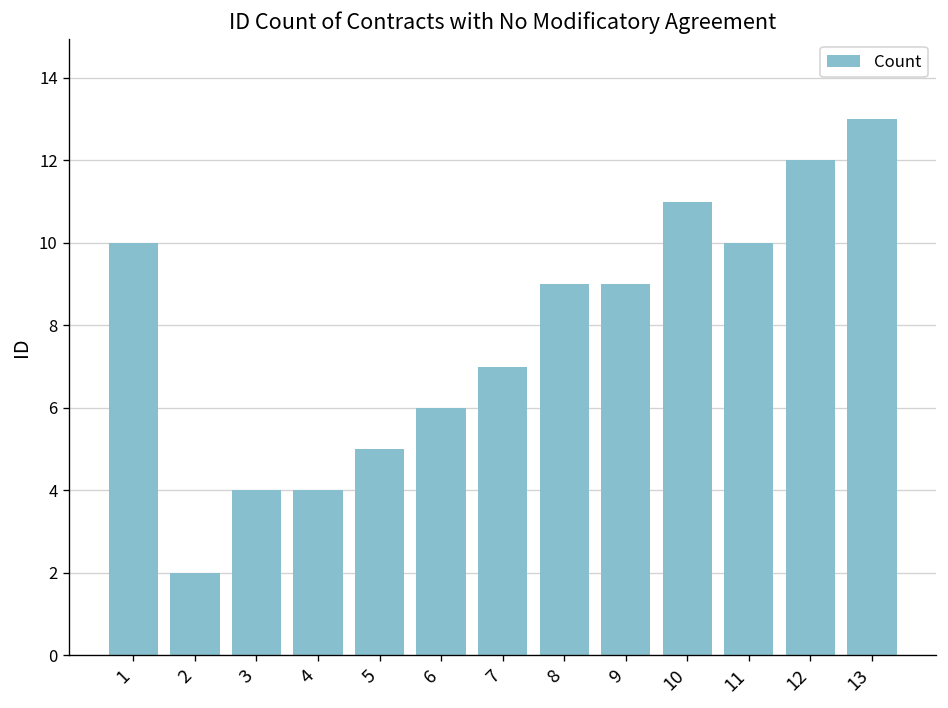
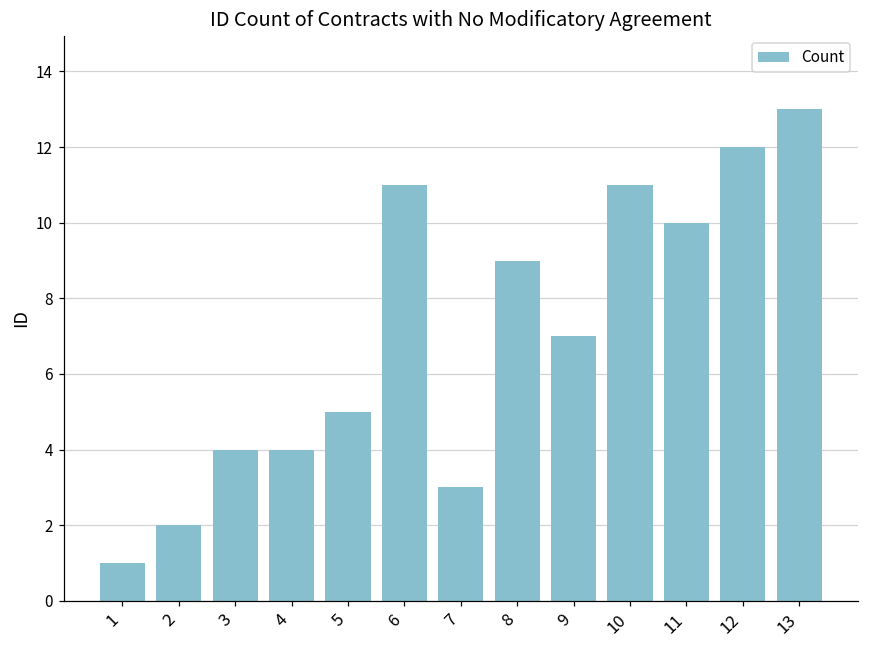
  {
-   "1": 10,
+   "1": 1,
    "2": 2,
    "3": 4,
    "4": 4,
    "5": 5,
-   "6": 6,
-   "7": 7,
+   "6": 11,
+   "7": 3,
    "8": 9,
-   "9": 9,
+   "9": 7,
    "10": 11,
    "11": 10,
    "12": 12,
    "13": 13
  }
